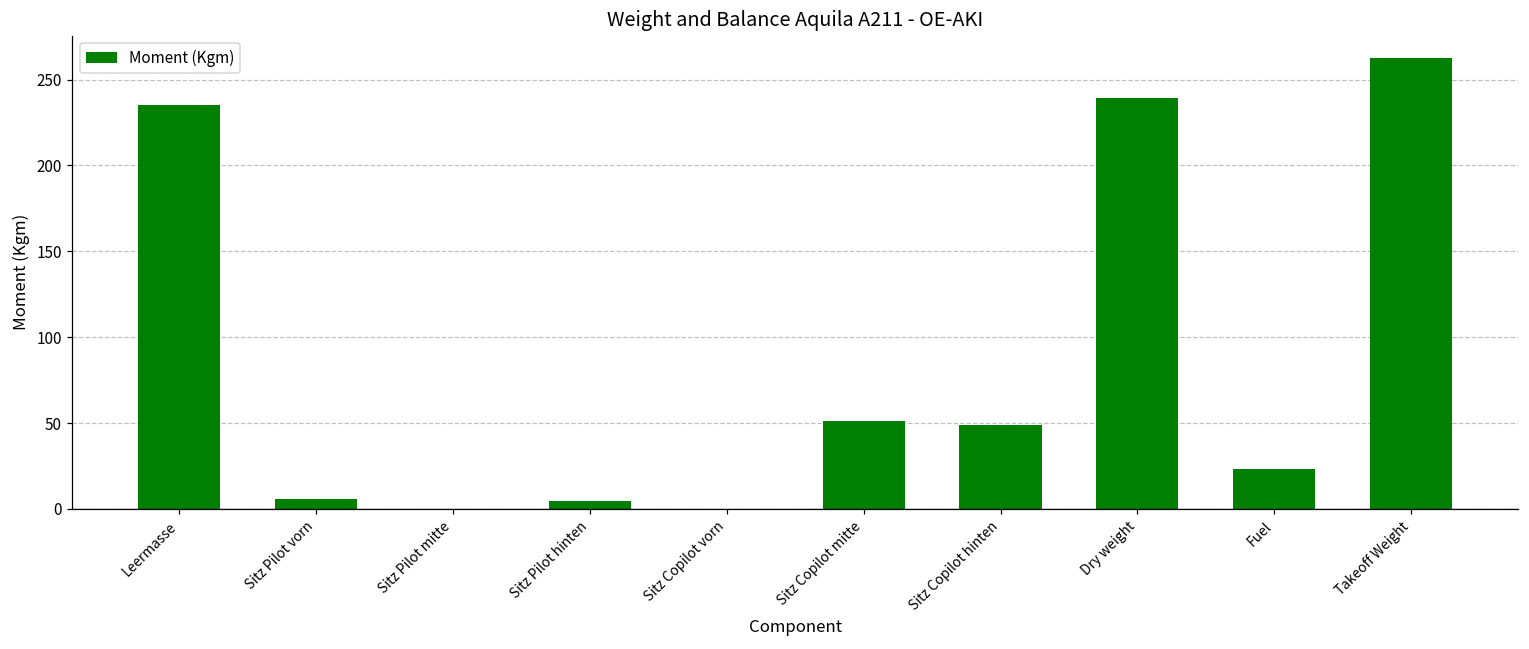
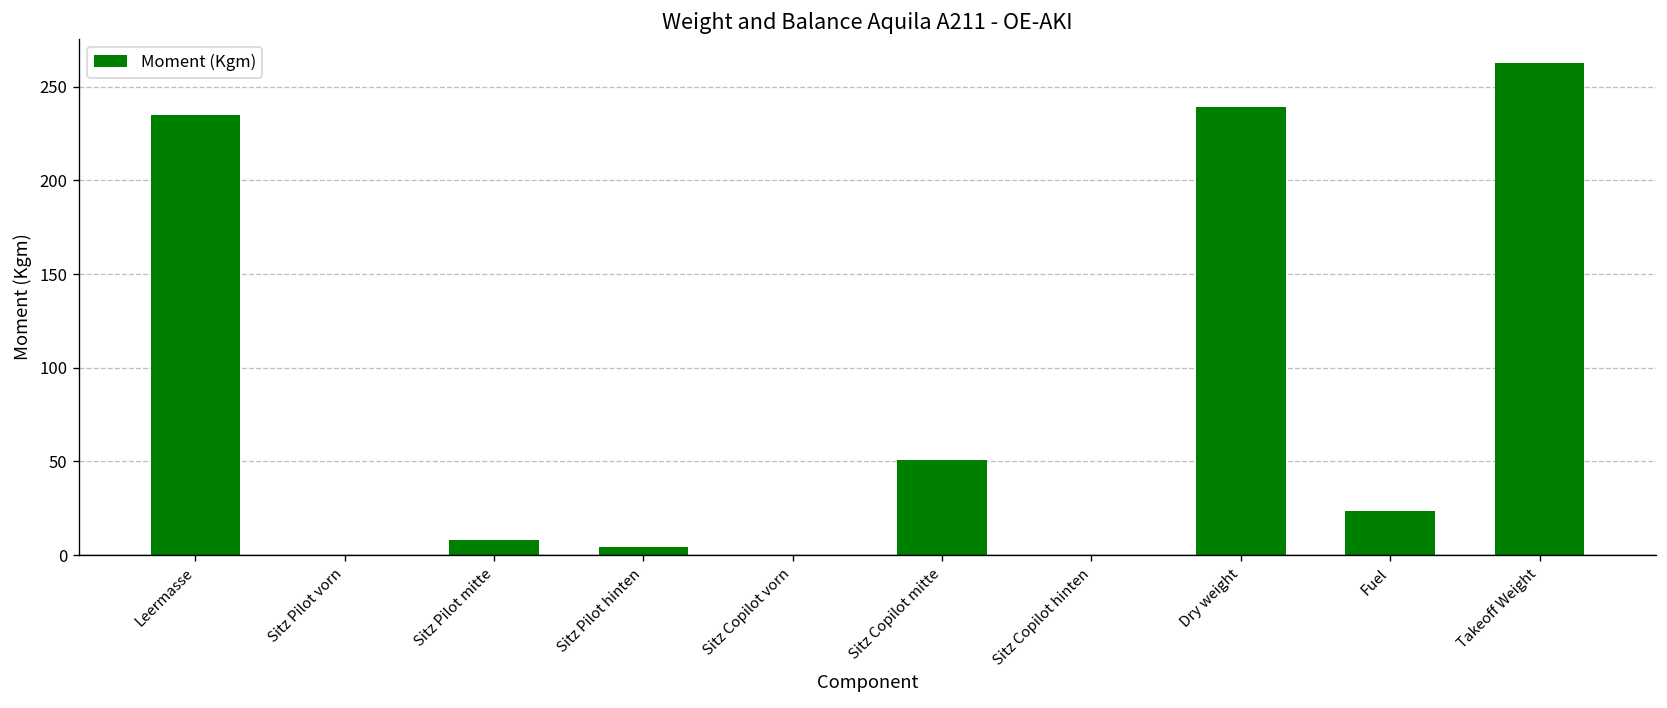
  {
    "Leermasse": 235,
-   "Sitz Pilot vorn": 6,
-   "Sitz Pilot mitte": 0,
+   "Sitz Pilot vorn": 0,
+   "Sitz Pilot mitte": 8,
    "Sitz Pilot hinten": 4,
    "Sitz Copilot vorn": 0,
    "Sitz Copilot mitte": 51,
-   "Sitz Copilot hinten": 49,
+   "Sitz Copilot hinten": 0,
    "Dry weight": 239,
    "Fuel": 23,
    "Takeoff Weight": 263
  }
